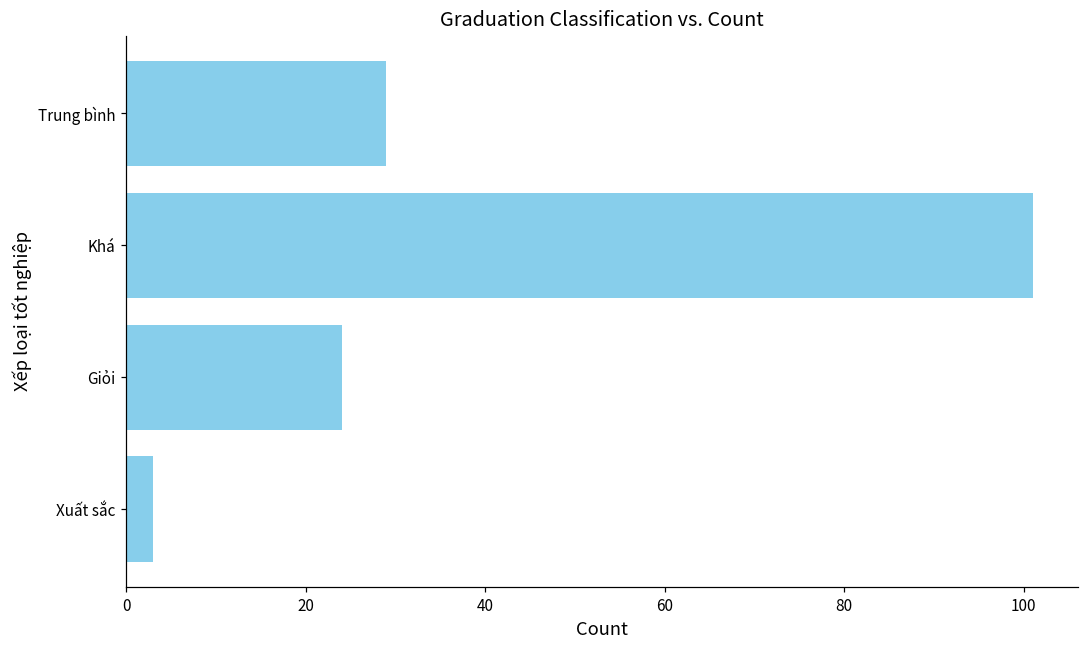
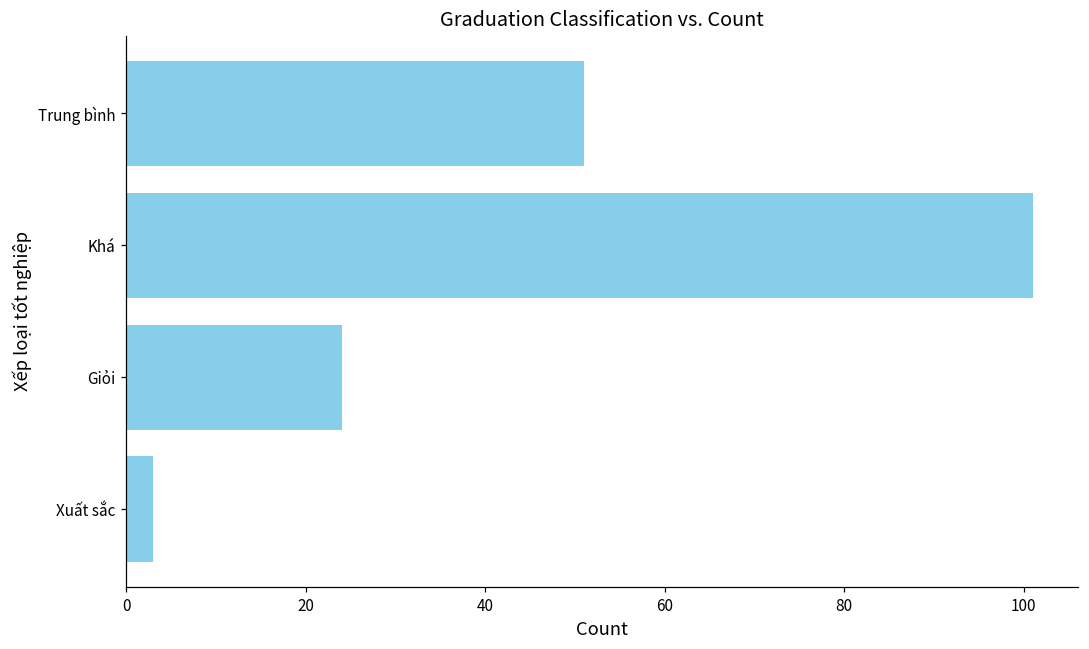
  {
-   "Trung bình": 29,
+   "Trung bình": 51,
    "Khá": 101,
    "Giỏi": 24,
    "Xuất sắc": 3
  }
